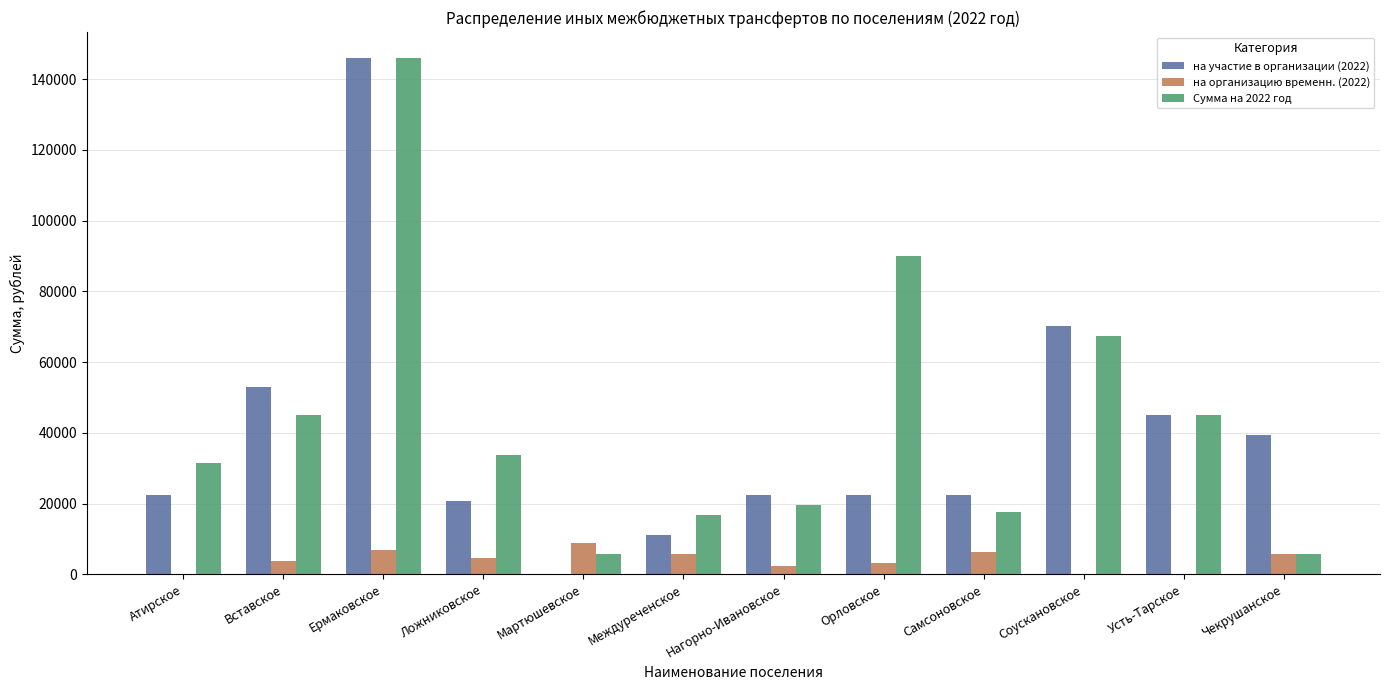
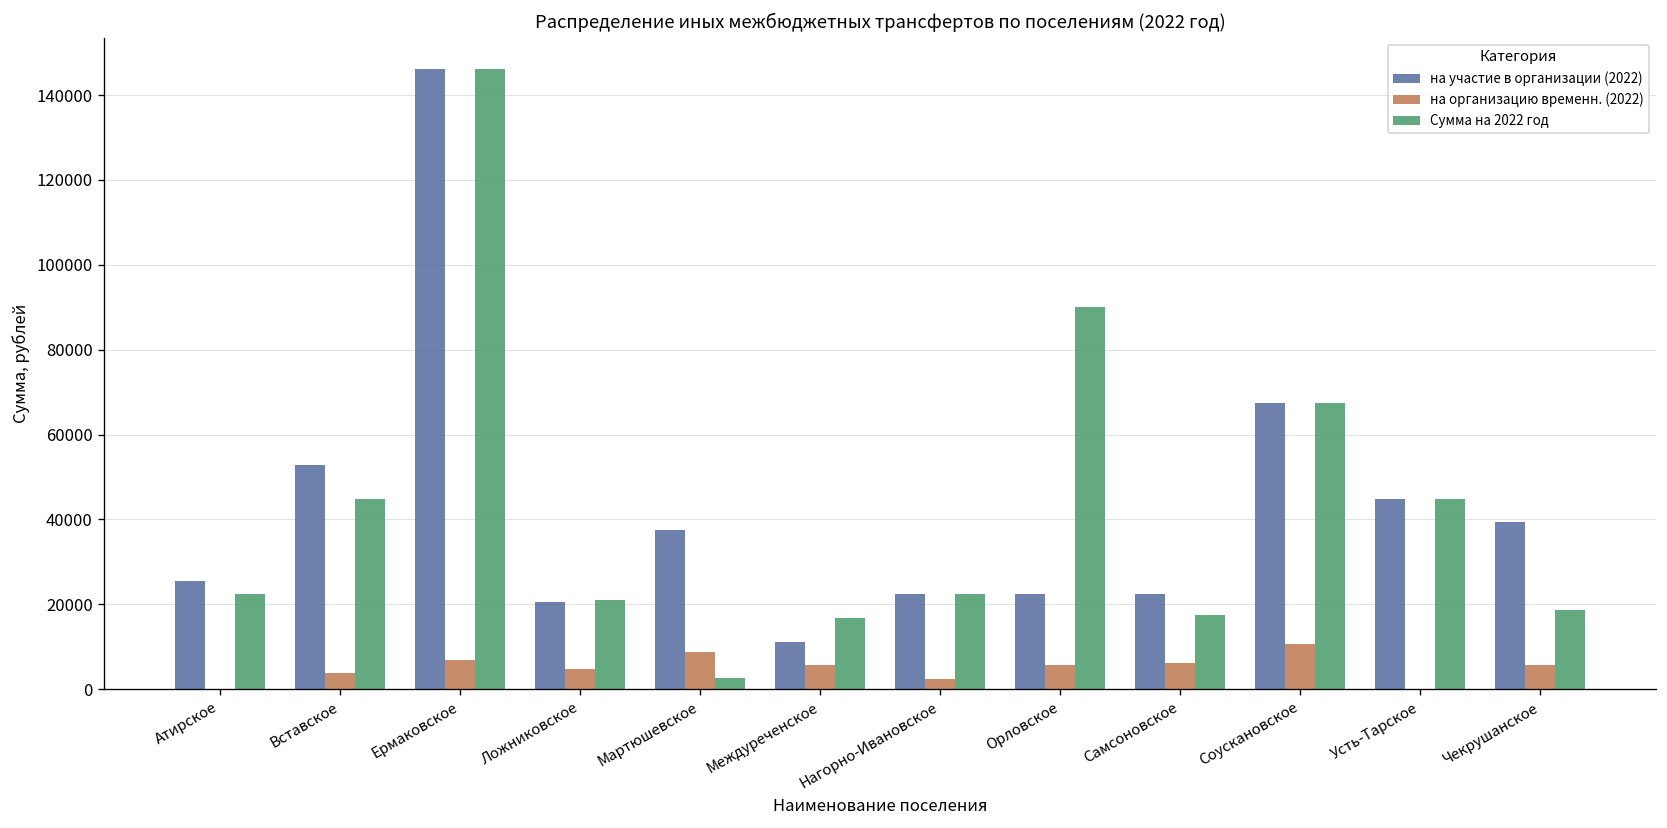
  {
    "на участие в организации (2022)": {
-     "Атирское": 22000,
+     "Атирское": 26000,
      "Вставское": 53000,
      "Ермаковское": 146000,
      "Ложниковское": 21000,
-     "Мартюшевское": 0,
+     "Мартюшевское": 37000,
      "Междуреченское": 11000,
      "Нагорно-Ивановское": 22000,
      "Орловское": 22000,
      "Самсоновское": 22000,
-     "Соускановское": 70000,
+     "Соускановское": 67000,
      "Усть-Тарское": 45000,
      "Чекрушанское": 39000
    },
    "на организацию временн. (2022)": {
      "Атирское": 0,
      "Вставское": 4000,
      "Ермаковское": 7000,
      "Ложниковское": 5000,
      "Мартюшевское": 9000,
      "Междуреченское": 6000,
      "Нагорно-Ивановское": 2000,
-     "Орловское": 3000,
+     "Орловское": 6000,
      "Самсоновское": 6000,
-     "Соускановское": 0,
+     "Соускановское": 11000,
      "Усть-Тарское": 0,
      "Чекрушанское": 6000
    },
    "Сумма на 2022 год": {
-     "Атирское": 31000,
+     "Атирское": 22000,
      "Вставское": 45000,
      "Ермаковское": 146000,
-     "Ложниковское": 34000,
-     "Мартюшевское": 6000,
+     "Ложниковское": 21000,
+     "Мартюшевское": 3000,
      "Междуреченское": 17000,
-     "Нагорно-Ивановское": 20000,
+     "Нагорно-Ивановское": 22000,
      "Орловское": 90000,
      "Самсоновское": 18000,
      "Соускановское": 67000,
      "Усть-Тарское": 45000,
-     "Чекрушанское": 6000
+     "Чекрушанское": 19000
    }
  }
